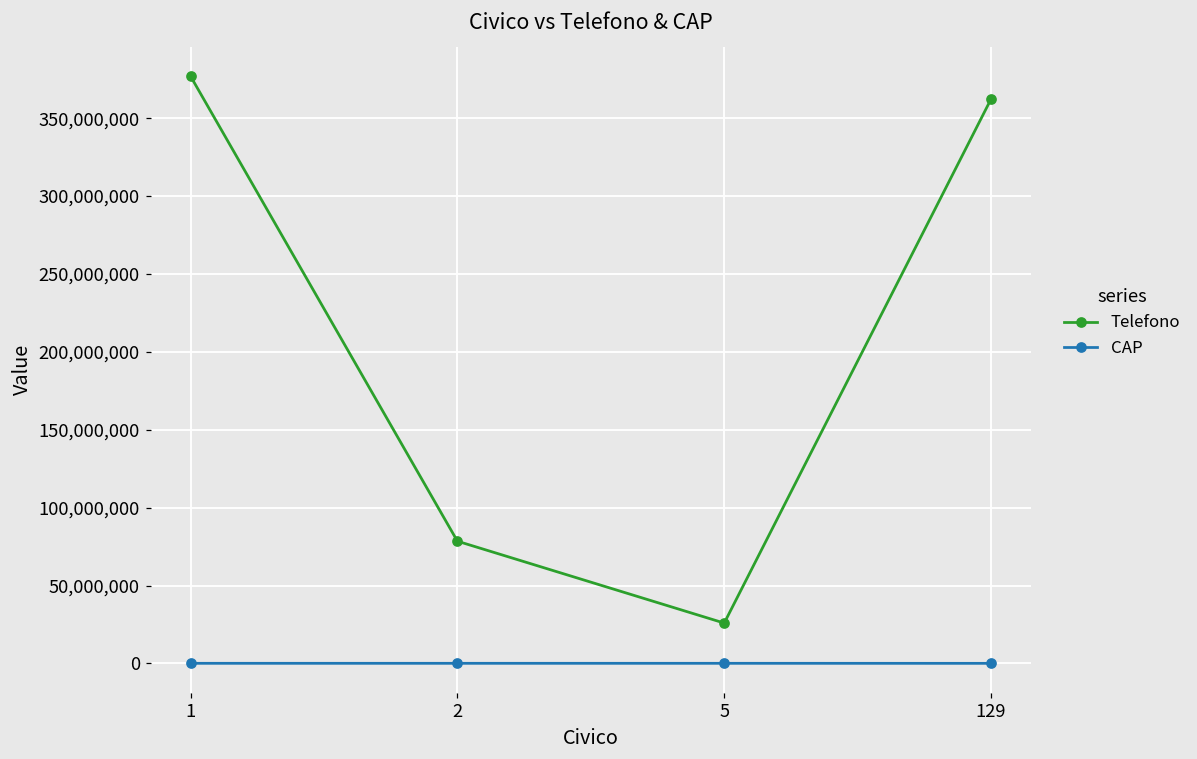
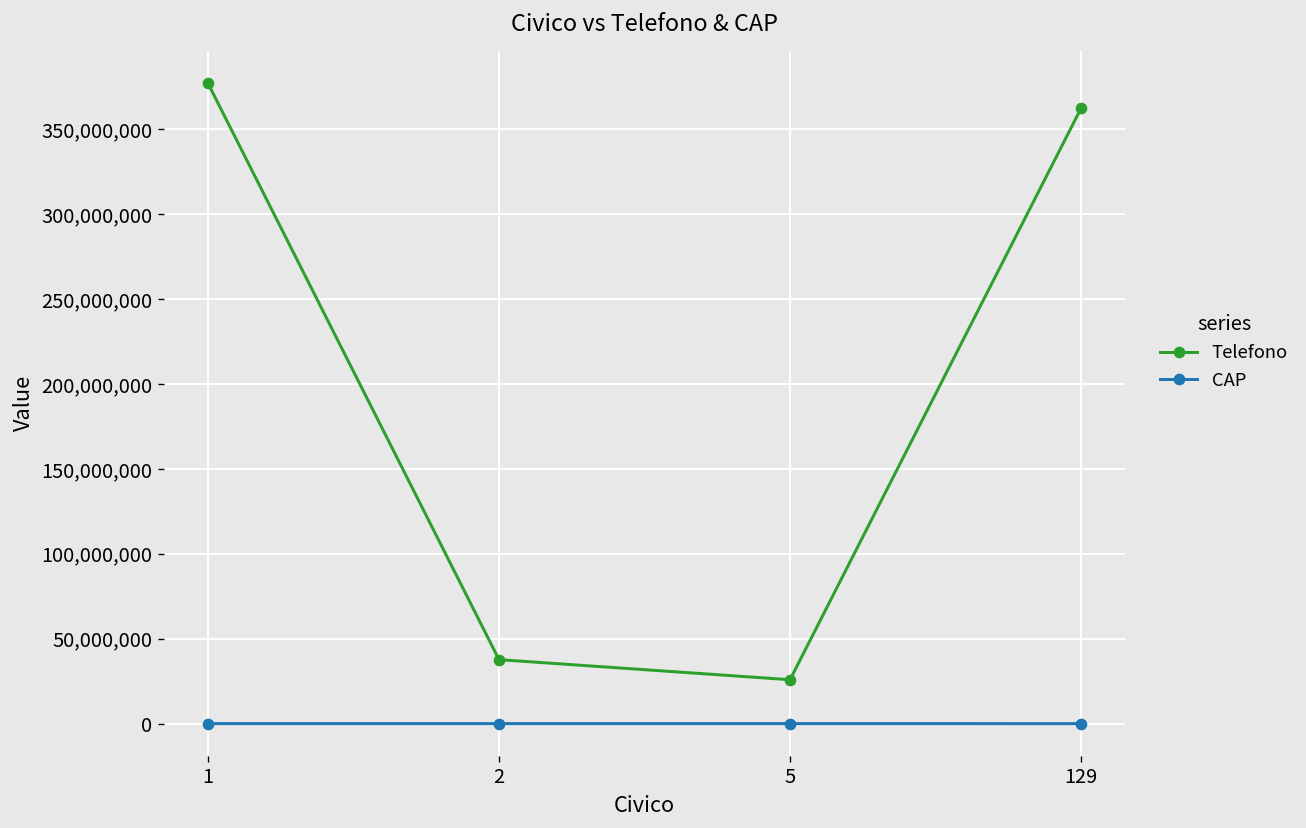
  {
    "Telefono": {
      "1": "377,000,000",
-     "2": "78,000,000",
+     "2": "38,000,000",
      "5": "26,000,000",
      "129": "362,000,000"
    },
    "CAP": {
      "1": "0",
      "2": "0",
      "5": "0",
      "129": "0"
    }
  }
